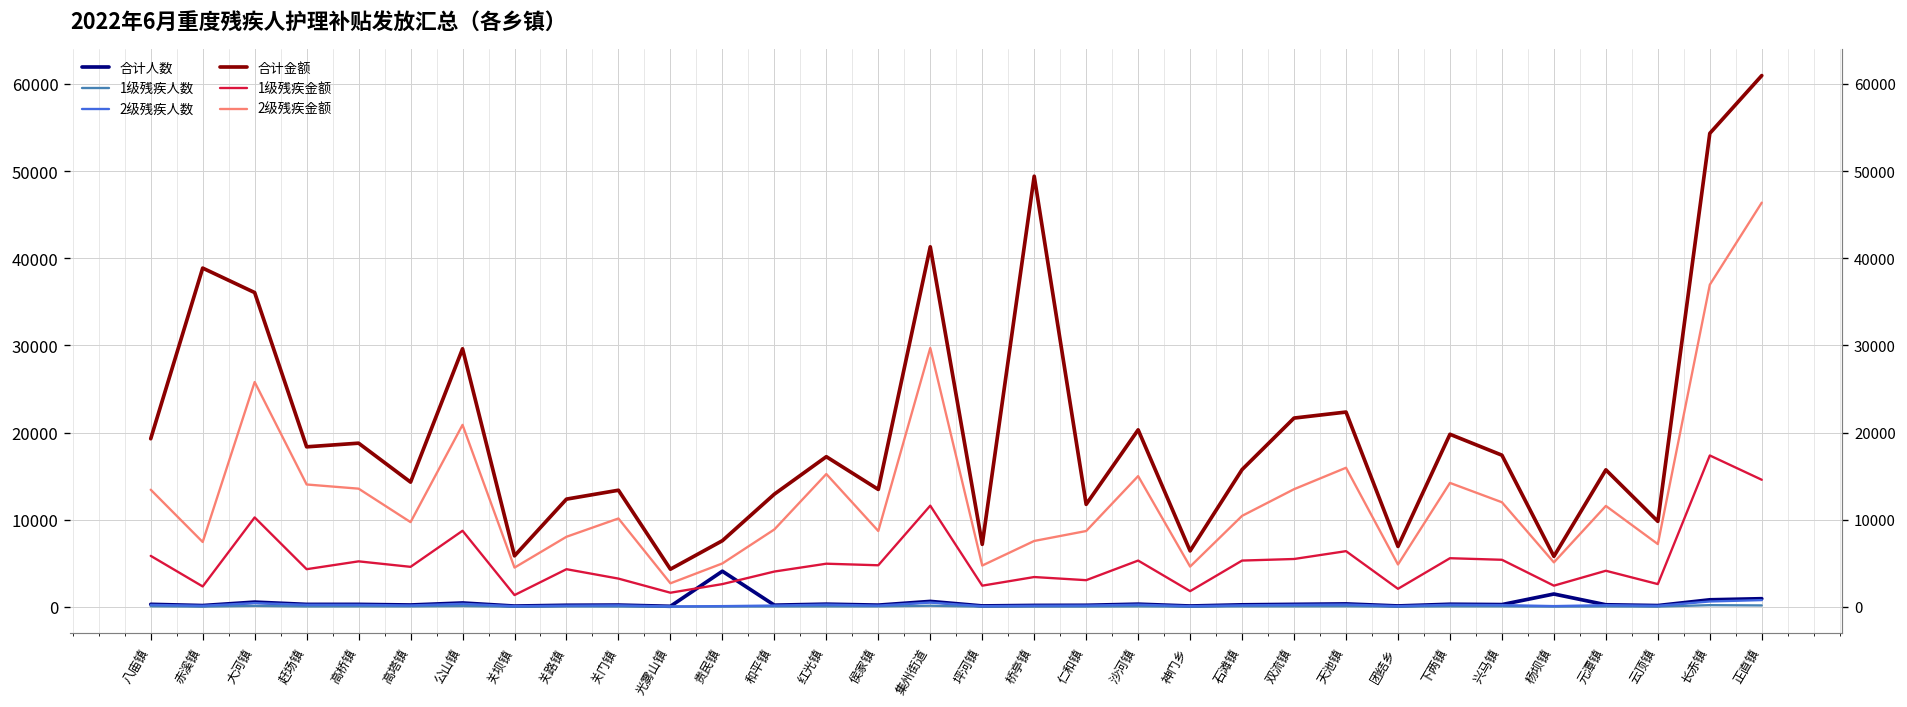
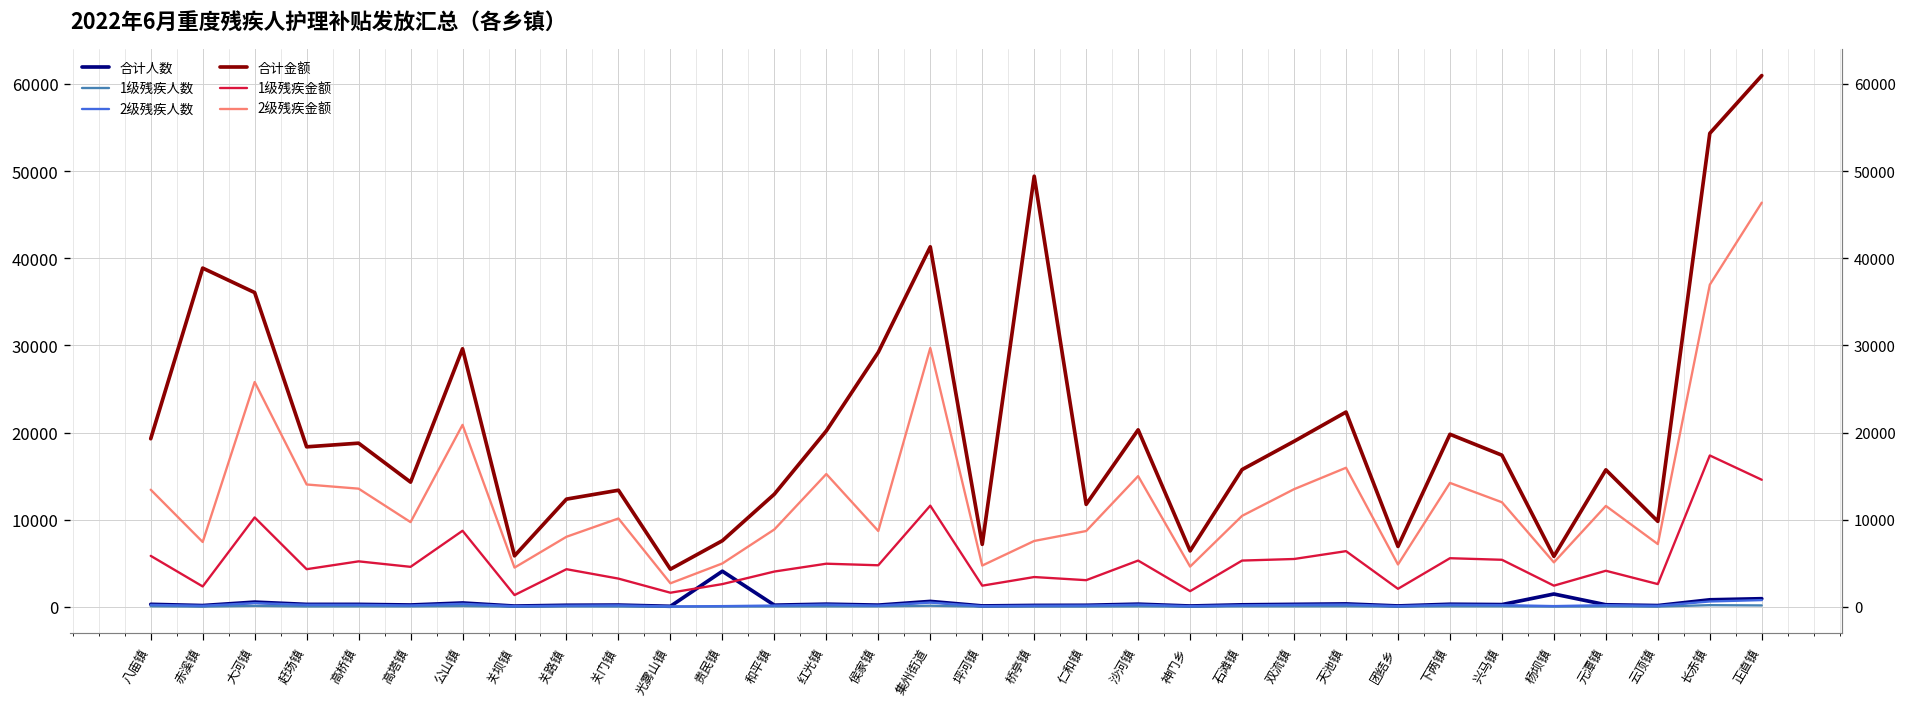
  {
    "合计人数": {
      "贵民镇": 4000,
      "杨坝镇": 1000
    },
    "合计金额": {
      "八庙镇": 19000,
      "赤溪镇": 39000,
      "大河镇": 36000,
      "赶场镇": 18000,
      "高桥镇": 19000,
      "高塔镇": 14000,
      "公山镇": 30000,
      "关坝镇": 6000,
      "关路镇": 12000,
      "关门镇": 13000,
      "光雾山镇": 4000,
      "贵民镇": 8000,
      "和平镇": 13000,
-     "红光镇": 17000,
-     "侯家镇": 13000,
+     "红光镇": 20000,
+     "侯家镇": 29000,
      "集州街道": 41000,
      "坪河镇": 7000,
      "桥亭镇": 49000,
      "仁和镇": 12000,
      "沙河镇": 20000,
      "神门乡": 6000,
      "石滩镇": 16000,
-     "双流镇": 22000,
+     "双流镇": 19000,
      "天池镇": 22000,
      "团结乡": 7000,
      "下两镇": 20000,
      "兴马镇": 17000,
      "杨坝镇": 6000,
      "元潭镇": 16000,
      "云顶镇": 10000,
      "长赤镇": 54000,
      "正直镇": 61000
    },
    "1级残疾金额": {
      "八庙镇": 6000,
      "赤溪镇": 2000,
      "大河镇": 10000,
      "赶场镇": 4000,
      "高桥镇": 5000,
      "高塔镇": 5000,
      "公山镇": 9000,
      "关坝镇": 1000,
      "关路镇": 4000,
      "关门镇": 3000,
      "光雾山镇": 2000,
      "贵民镇": 3000,
      "和平镇": 4000,
      "红光镇": 5000,
      "侯家镇": 5000,
      "集州街道": 12000,
      "坪河镇": 2000,
      "桥亭镇": 3000,
      "仁和镇": 3000,
      "沙河镇": 5000,
      "神门乡": 2000,
      "石滩镇": 5000,
      "双流镇": 5000,
      "天池镇": 6000,
      "团结乡": 2000,
      "下两镇": 6000,
      "兴马镇": 5000,
      "杨坝镇": 2000,
      "元潭镇": 4000,
      "云顶镇": 3000,
      "长赤镇": 17000,
      "正直镇": 15000
    },
    "2级残疾金额": {
      "八庙镇": 13000,
      "赤溪镇": 7000,
      "大河镇": 26000,
      "赶场镇": 14000,
      "高桥镇": 14000,
      "高塔镇": 10000,
      "公山镇": 21000,
      "关坝镇": 5000,
      "关路镇": 8000,
      "关门镇": 10000,
      "光雾山镇": 3000,
      "贵民镇": 5000,
      "和平镇": 9000,
      "红光镇": 15000,
      "侯家镇": 9000,
      "集州街道": 30000,
      "坪河镇": 5000,
      "桥亭镇": 8000,
      "仁和镇": 9000,
      "沙河镇": 15000,
      "神门乡": 5000,
      "石滩镇": 10000,
      "双流镇": 14000,
      "天池镇": 16000,
      "团结乡": 5000,
      "下两镇": 14000,
      "兴马镇": 12000,
      "杨坝镇": 5000,
      "元潭镇": 12000,
      "云顶镇": 7000,
      "长赤镇": 37000,
      "正直镇": 46000
    }
  }
